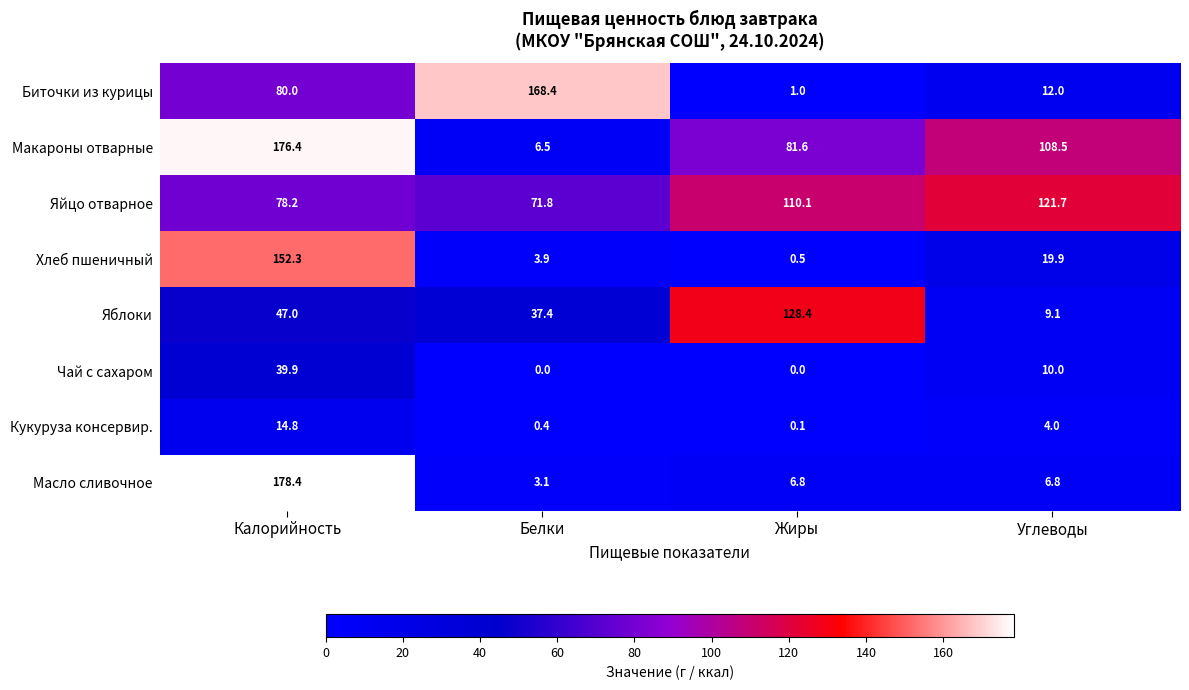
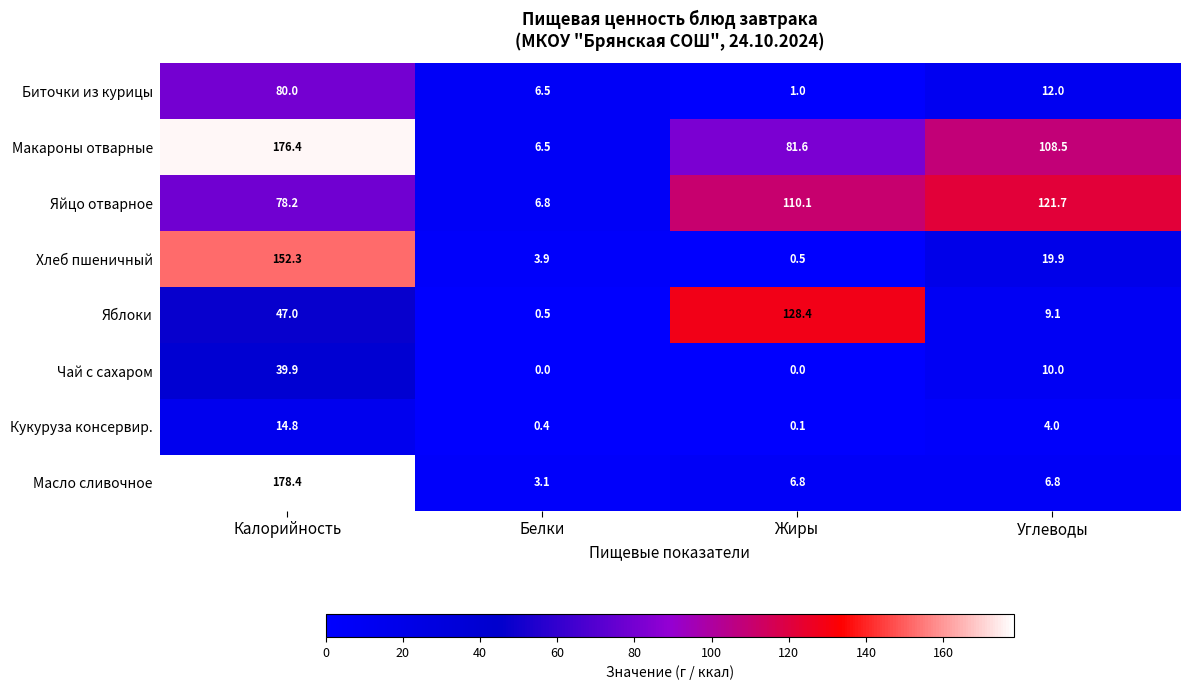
  {
    "Биточки из курицы": {
      "Калорийность": 80.0,
-     "Белки": 168.4,
+     "Белки": 6.5,
      "Жиры": 1.0,
      "Углеводы": 12.0
    },
    "Макароны отварные": {
      "Калорийность": 176.4,
      "Белки": 6.5,
      "Жиры": 81.6,
      "Углеводы": 108.5
    },
    "Яйцо отварное": {
      "Калорийность": 78.2,
-     "Белки": 71.8,
+     "Белки": 6.8,
      "Жиры": 110.1,
      "Углеводы": 121.7
    },
    "Хлеб пшеничный": {
      "Калорийность": 152.3,
      "Белки": 3.9,
      "Жиры": 0.5,
      "Углеводы": 19.9
    },
    "Яблоки": {
      "Калорийность": 47.0,
-     "Белки": 37.4,
+     "Белки": 0.5,
      "Жиры": 128.4,
      "Углеводы": 9.1
    },
    "Чай с сахаром": {
      "Калорийность": 39.9,
      "Белки": 0.0,
      "Жиры": 0.0,
      "Углеводы": 10.0
    },
    "Кукуруза консервир.": {
      "Калорийность": 14.8,
      "Белки": 0.4,
      "Жиры": 0.1,
      "Углеводы": 4.0
    },
    "Масло сливочное": {
      "Калорийность": 178.4,
      "Белки": 3.1,
      "Жиры": 6.8,
      "Углеводы": 6.8
    }
  }
